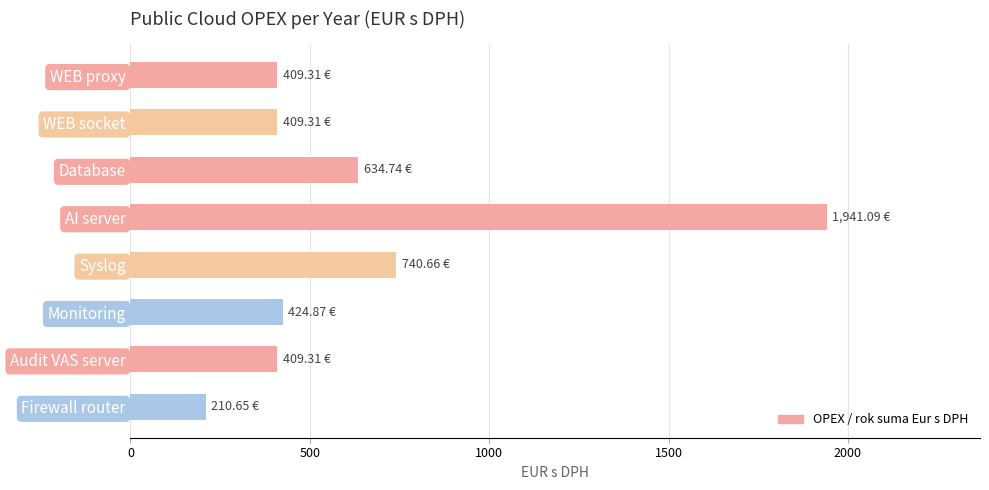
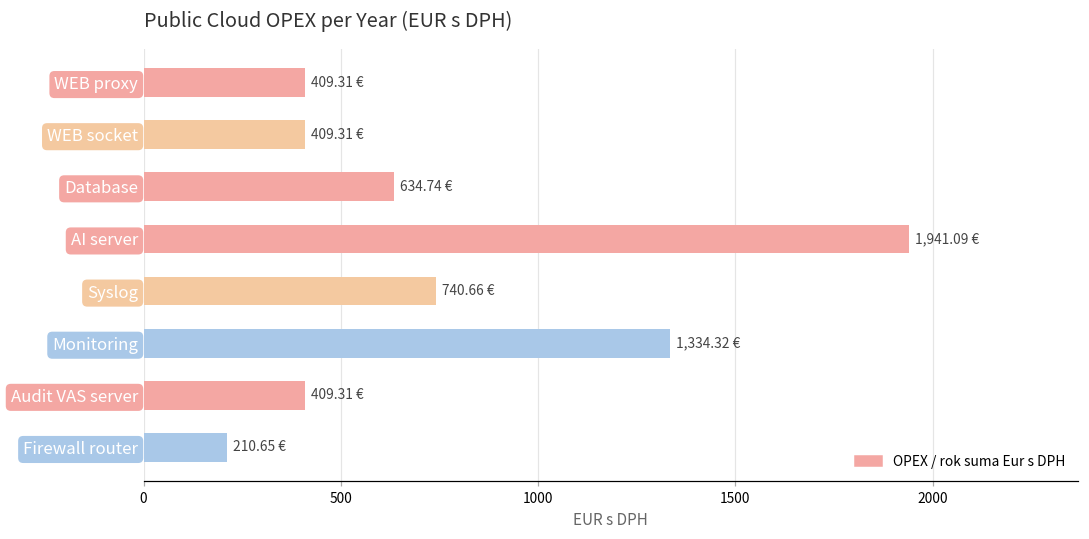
  {
    "WEB proxy": "409.31",
    "WEB socket": "409.31",
    "Database": "634.74",
    "AI server": "1,941.09",
    "Syslog": "740.66",
-   "Monitoring": "424.87",
+   "Monitoring": "1,334.32",
    "Audit VAS server": "409.31",
    "Firewall router": "210.65"
  }
